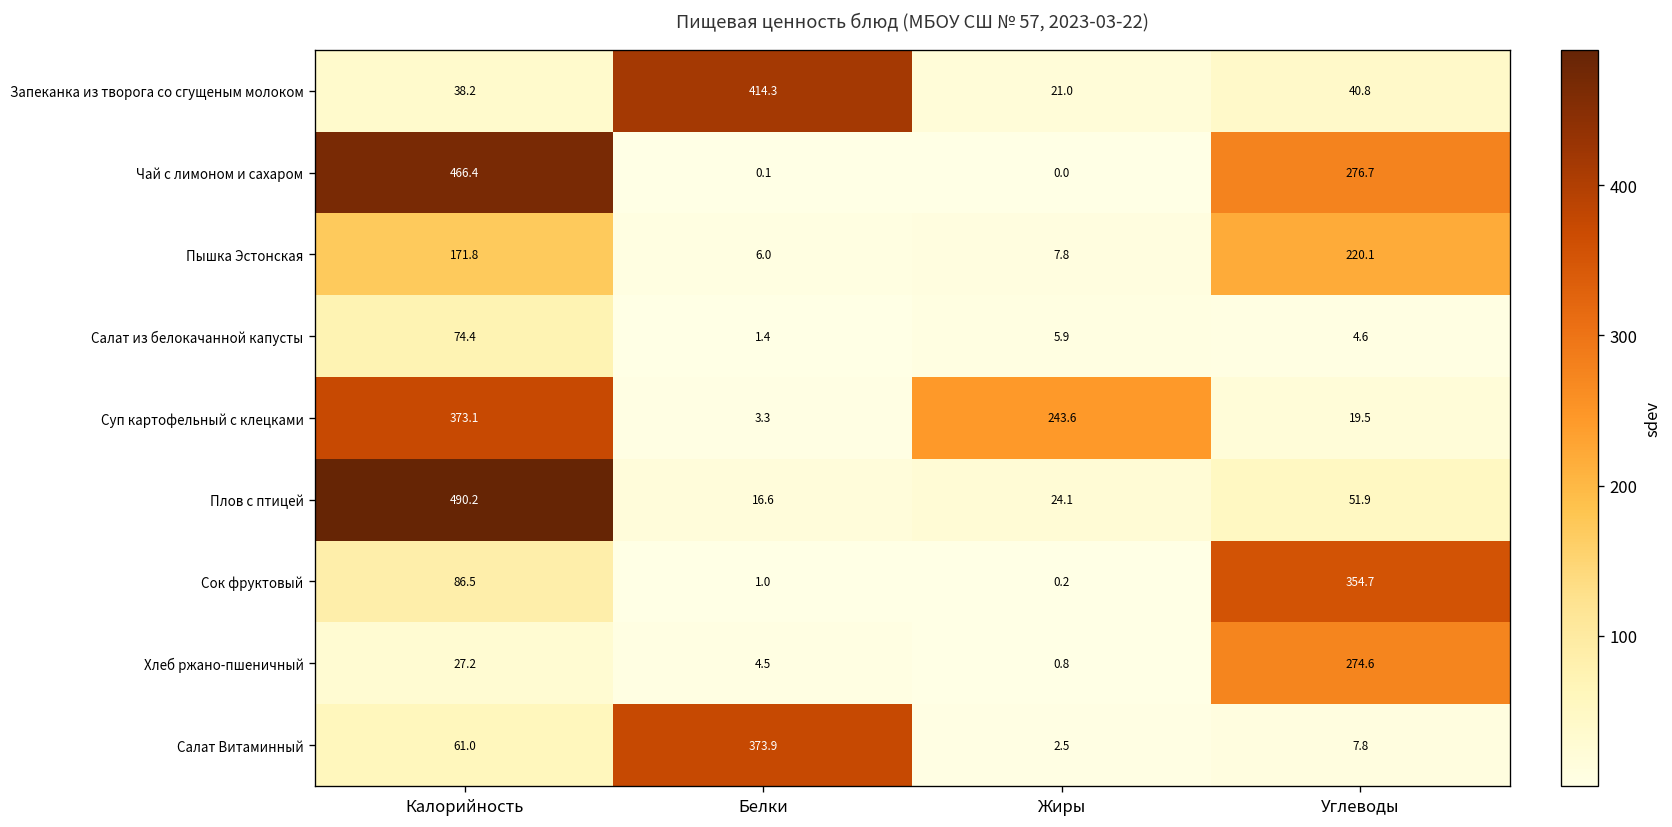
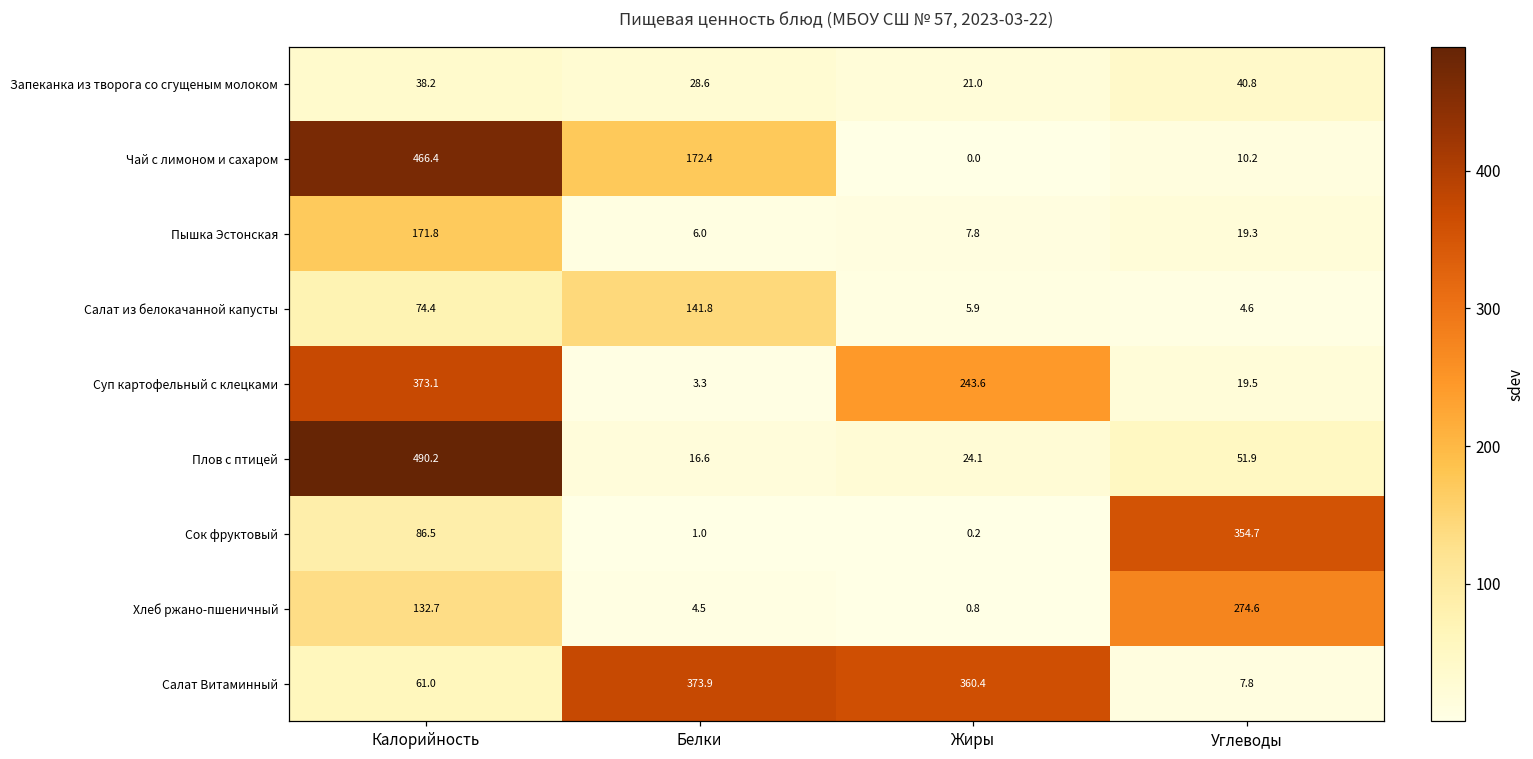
  {
    "Запеканка из творога со сгущеным молоком": {
      "Калорийность": 38.2,
-     "Белки": 414.3,
+     "Белки": 28.6,
      "Жиры": 21.0,
      "Углеводы": 40.8
    },
    "Чай с лимоном и сахаром": {
      "Калорийность": 466.4,
-     "Белки": 0.1,
+     "Белки": 172.4,
      "Жиры": 0.0,
-     "Углеводы": 276.7
+     "Углеводы": 10.2
    },
    "Пышка Эстонская": {
      "Калорийность": 171.8,
      "Белки": 6.0,
      "Жиры": 7.8,
-     "Углеводы": 220.1
+     "Углеводы": 19.3
    },
    "Салат из белокачанной капусты": {
      "Калорийность": 74.4,
-     "Белки": 1.4,
+     "Белки": 141.8,
      "Жиры": 5.9,
      "Углеводы": 4.6
    },
    "Суп картофельный с клецками": {
      "Калорийность": 373.1,
      "Белки": 3.3,
      "Жиры": 243.6,
      "Углеводы": 19.5
    },
    "Плов с птицей": {
      "Калорийность": 490.2,
      "Белки": 16.6,
      "Жиры": 24.1,
      "Углеводы": 51.9
    },
    "Сок фруктовый": {
      "Калорийность": 86.5,
      "Белки": 1.0,
      "Жиры": 0.2,
      "Углеводы": 354.7
    },
    "Хлеб ржано-пшеничный": {
-     "Калорийность": 27.2,
+     "Калорийность": 132.7,
      "Белки": 4.5,
      "Жиры": 0.8,
      "Углеводы": 274.6
    },
    "Салат Витаминный": {
      "Калорийность": 61.0,
      "Белки": 373.9,
-     "Жиры": 2.5,
+     "Жиры": 360.4,
      "Углеводы": 7.8
    }
  }
